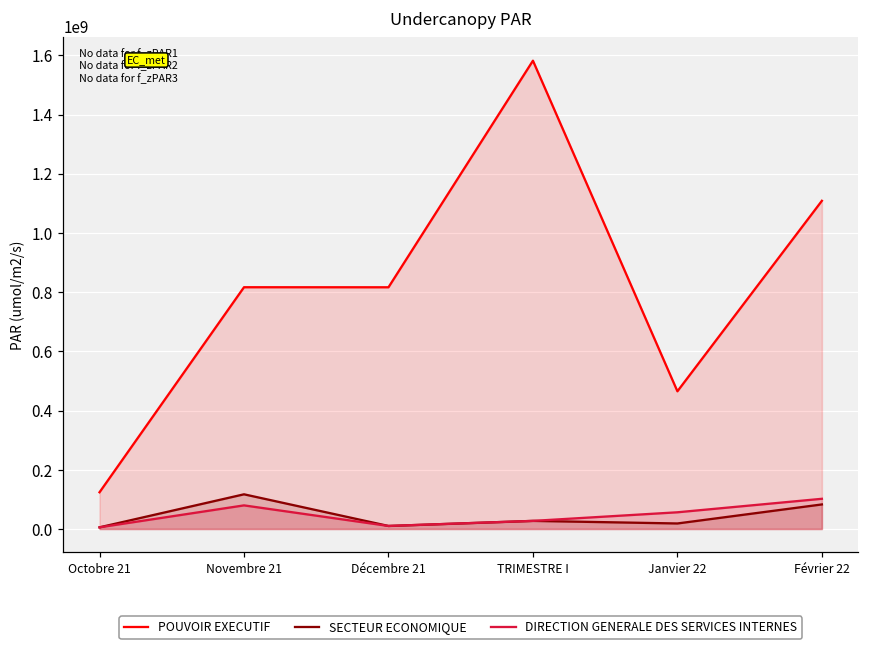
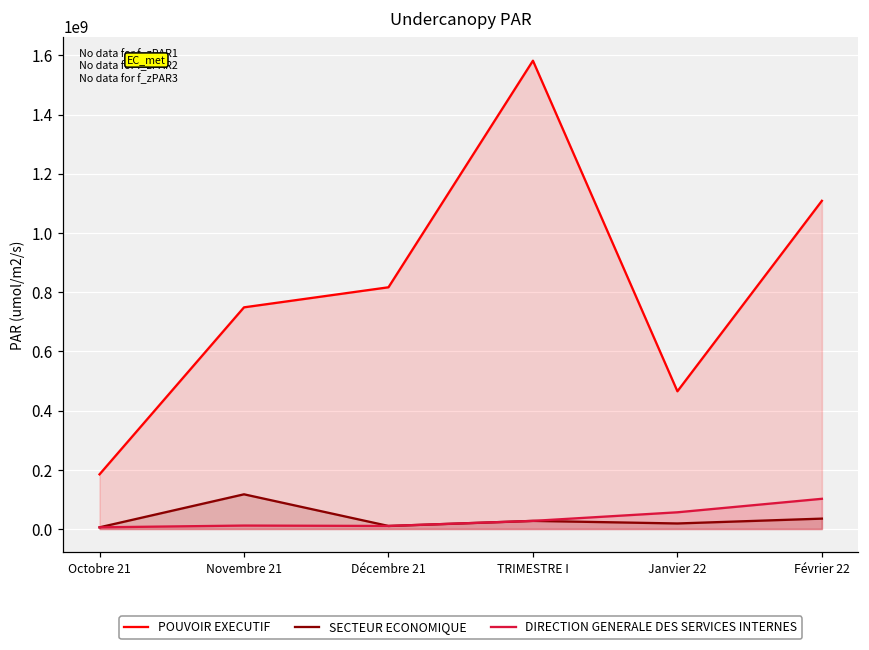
  {
    "POUVOIR EXECUTIF": {
-     "Octobre 21": 120000000,
-     "Novembre 21": 820000000,
+     "Octobre 21": 180000000,
+     "Novembre 21": 750000000,
      "Décembre 21": 820000000,
      "TRIMESTRE I": 1580000000,
      "Janvier 22": 470000000,
      "Février 22": 1110000000
    },
    "SECTEUR ECONOMIQUE": {
      "Novembre 21": 120000000,
      "Janvier 22": 20000000,
-     "Février 22": 80000000
+     "Février 22": 30000000
    },
    "DIRECTION GENERALE DES SERVICES INTERNES": {
-     "Novembre 21": 80000000,
+     "Novembre 21": 10000000,
      "Janvier 22": 60000000,
      "Février 22": 100000000
    }
  }
